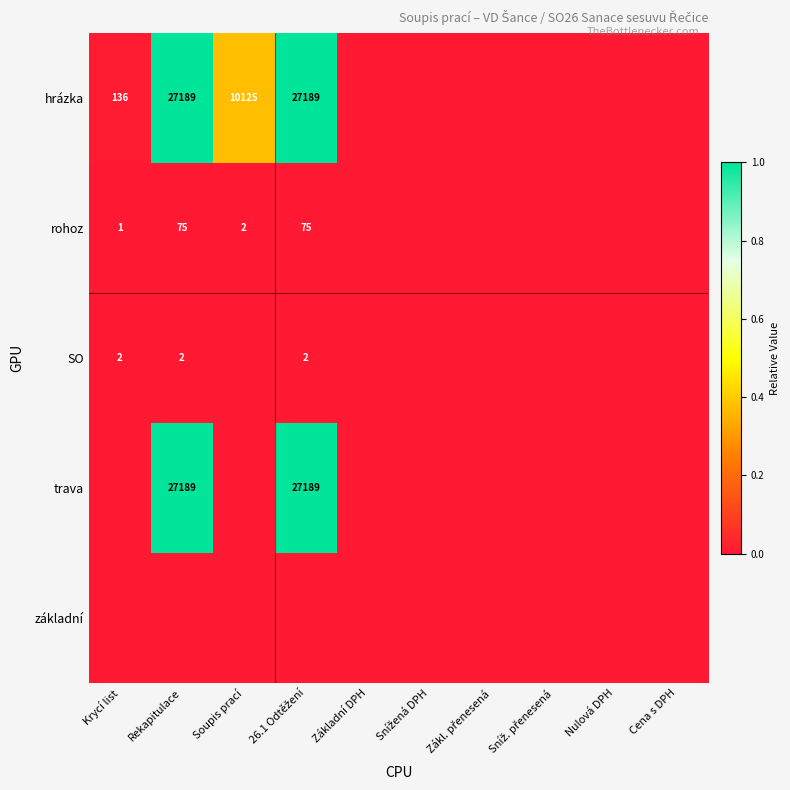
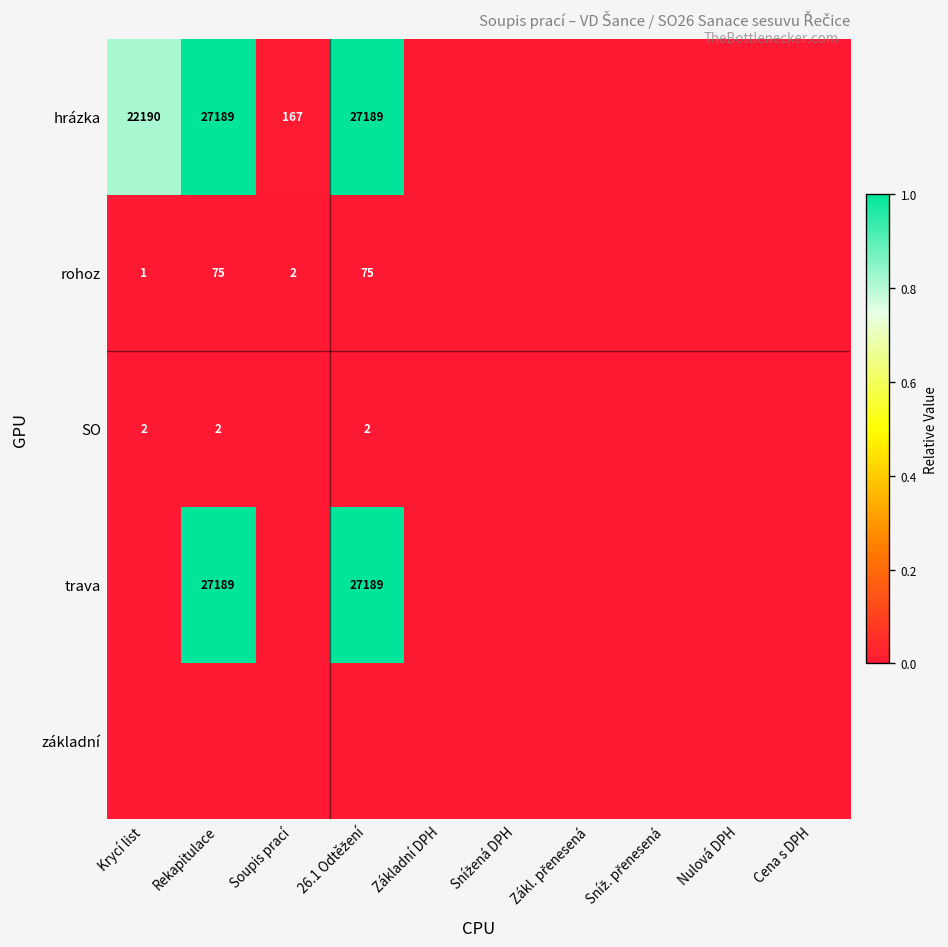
  {
    "hrázka": {
-     "Krycí list": 136,
+     "Krycí list": 22190,
      "Rekapitulace": 27189,
-     "Soupis prací": 10125,
+     "Soupis prací": 167,
      "26.1 Odtěžení": 27189
    },
    "rohoz": {
      "Krycí list": 1,
      "Rekapitulace": 75,
      "Soupis prací": 2,
      "26.1 Odtěžení": 75
    },
    "SO": {
      "Krycí list": 2,
      "Rekapitulace": 2,
      "26.1 Odtěžení": 2
    },
    "trava": {
      "Rekapitulace": 27189,
      "26.1 Odtěžení": 27189
    }
  }
